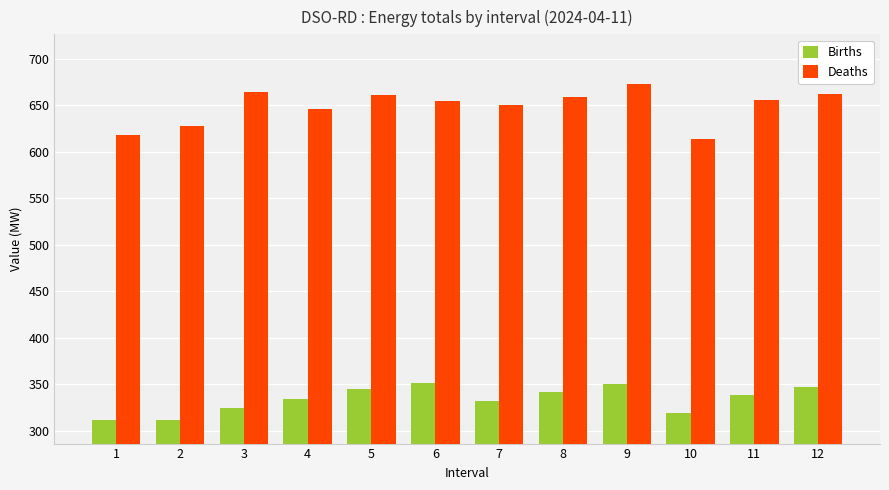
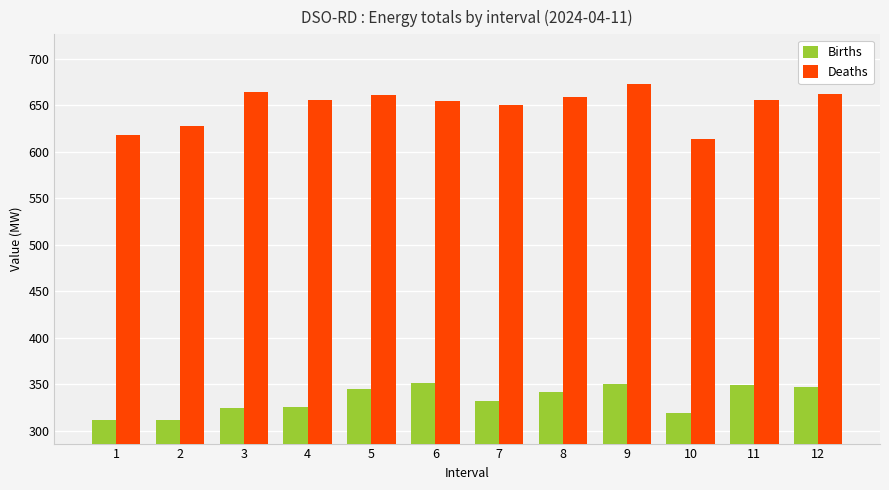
  {
    "Births": {
      "1": 310,
      "2": 310,
      "3": 320,
-     "4": 335,
+     "4": 325,
      "5": 340,
      "6": 350,
      "7": 330,
      "8": 340,
      "9": 350,
      "10": 320,
-     "11": 340,
+     "11": 350,
      "12": 350
    },
    "Deaths": {
      "1": 620,
      "2": 630,
      "3": 660,
-     "4": 650,
+     "4": 660,
      "5": 660,
      "6": 650,
      "7": 650,
      "8": 660,
      "9": 670,
      "10": 610,
      "11": 660,
      "12": 660
    }
  }
